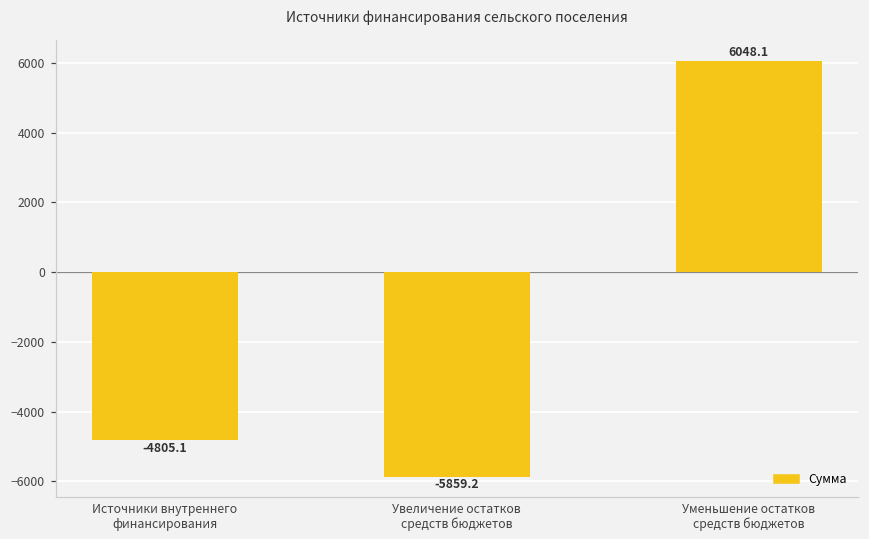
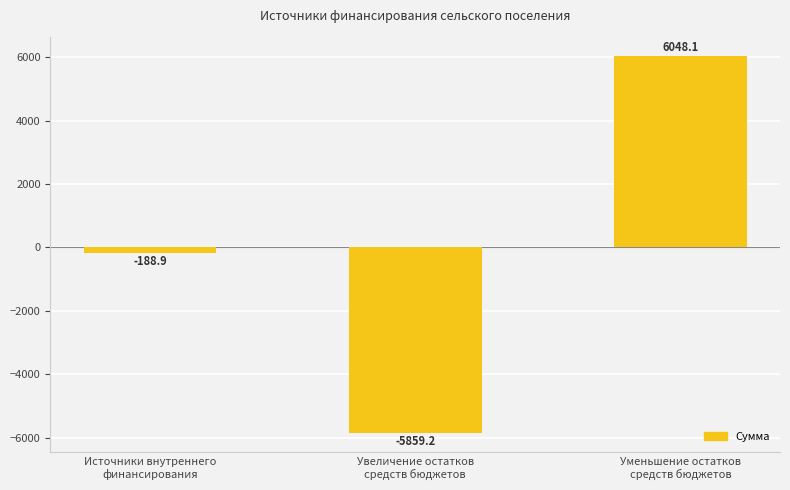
  {
-   "Источники внутреннего финансирования": -4805.1,
+   "Источники внутреннего финансирования": -188.9,
    "Увеличение остатков средств бюджетов": -5859.2,
    "Уменьшение остатков средств бюджетов": 6048.1
  }
